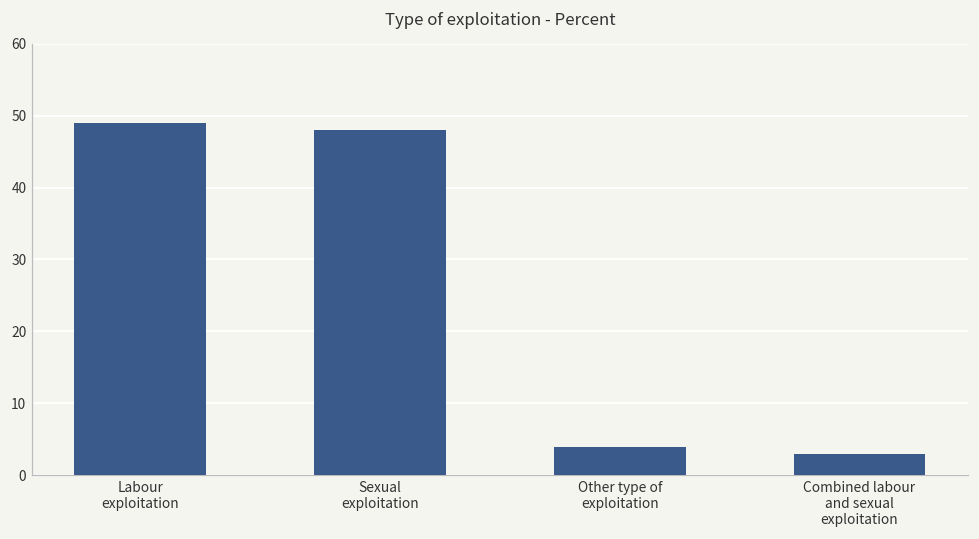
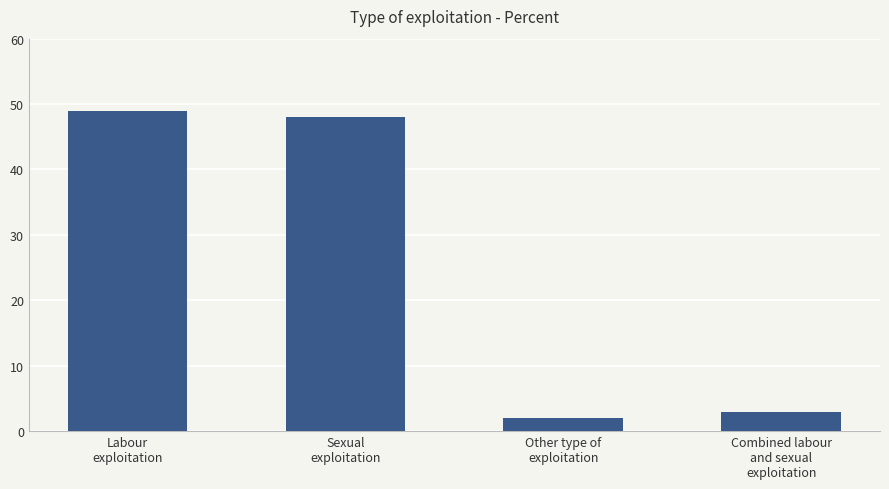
  {
    "Labour exploitation": 49,
    "Sexual exploitation": 48,
-   "Other type of exploitation": 4,
+   "Other type of exploitation": 2,
    "Combined labour and sexual exploitation": 3
  }
